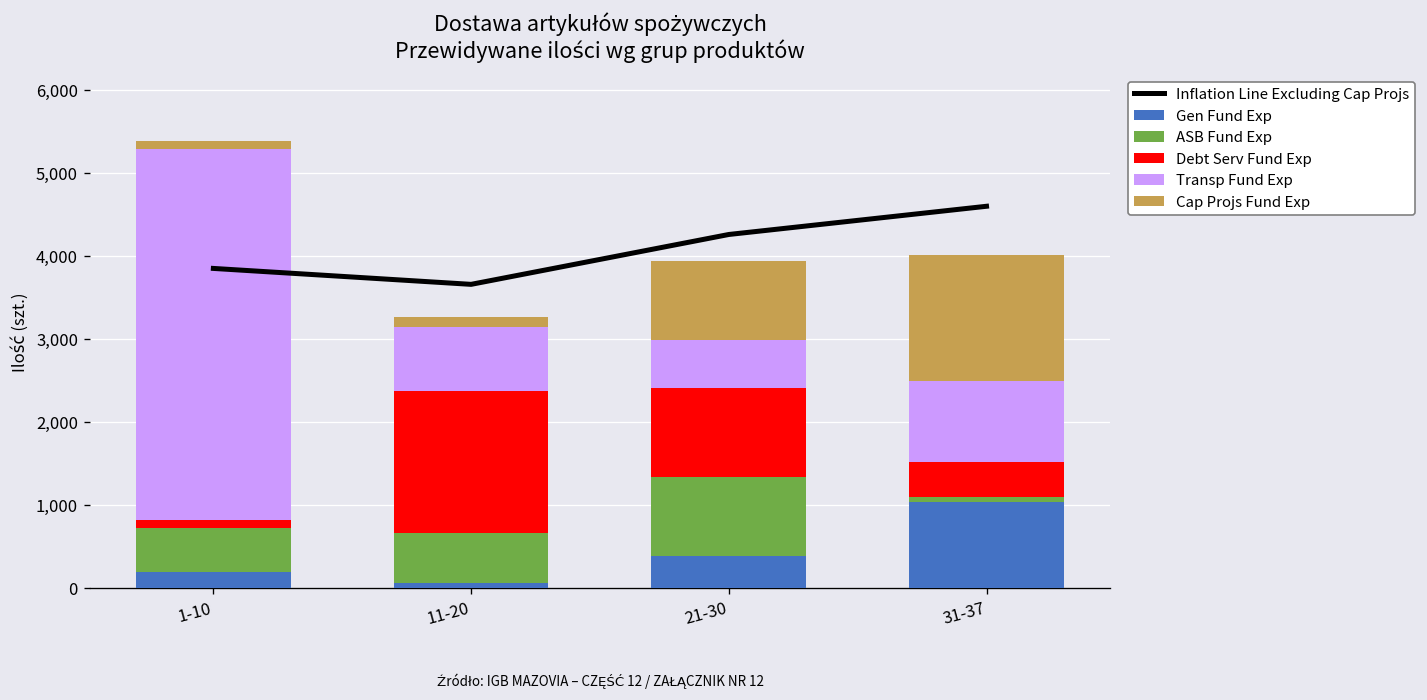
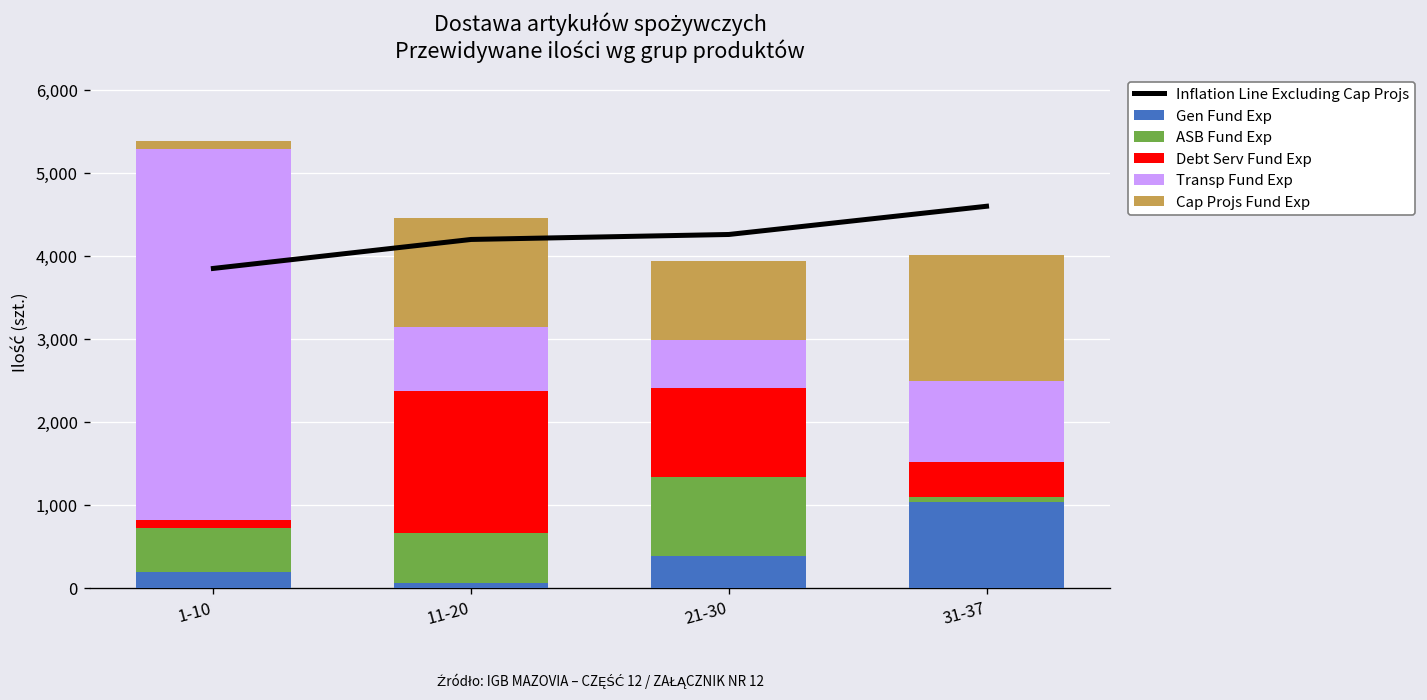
  {
    "Inflation Line Excluding Cap Projs": {
      "1-10": "3,900",
-     "11-20": "3,700",
+     "11-20": "4,200",
      "21-30": "4,300",
      "31-37": "4,600"
    },
    "Gen Fund Exp": {
      "1-10": "200",
      "11-20": "100",
      "21-30": "400",
      "31-37": "1,000"
    },
    "ASB Fund Exp": {
      "1-10": "500",
      "11-20": "600",
      "21-30": "900",
      "31-37": "100"
    },
    "Debt Serv Fund Exp": {
      "1-10": "100",
      "11-20": "1,700",
      "21-30": "1,100",
      "31-37": "400"
    },
    "Transp Fund Exp": {
      "1-10": "4,500",
      "11-20": "800",
      "21-30": "600",
      "31-37": "1,000"
    },
    "Cap Projs Fund Exp": {
      "1-10": "100",
-     "11-20": "100",
+     "11-20": "1,300",
      "21-30": "1,000",
      "31-37": "1,500"
    }
  }
